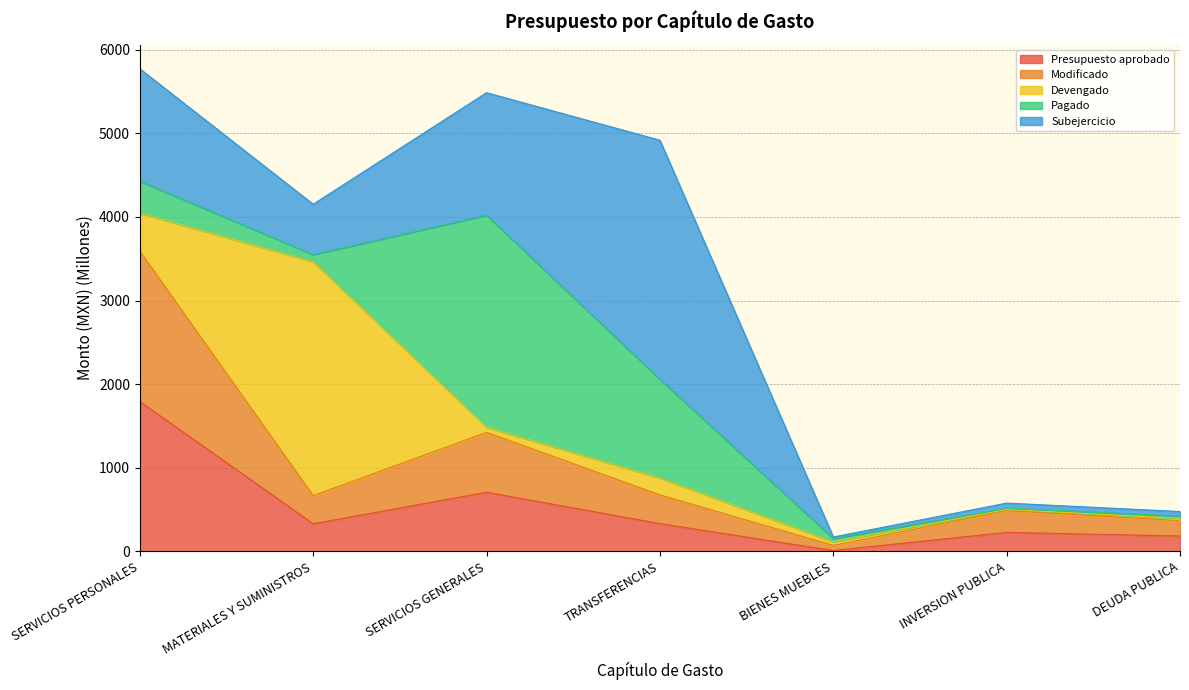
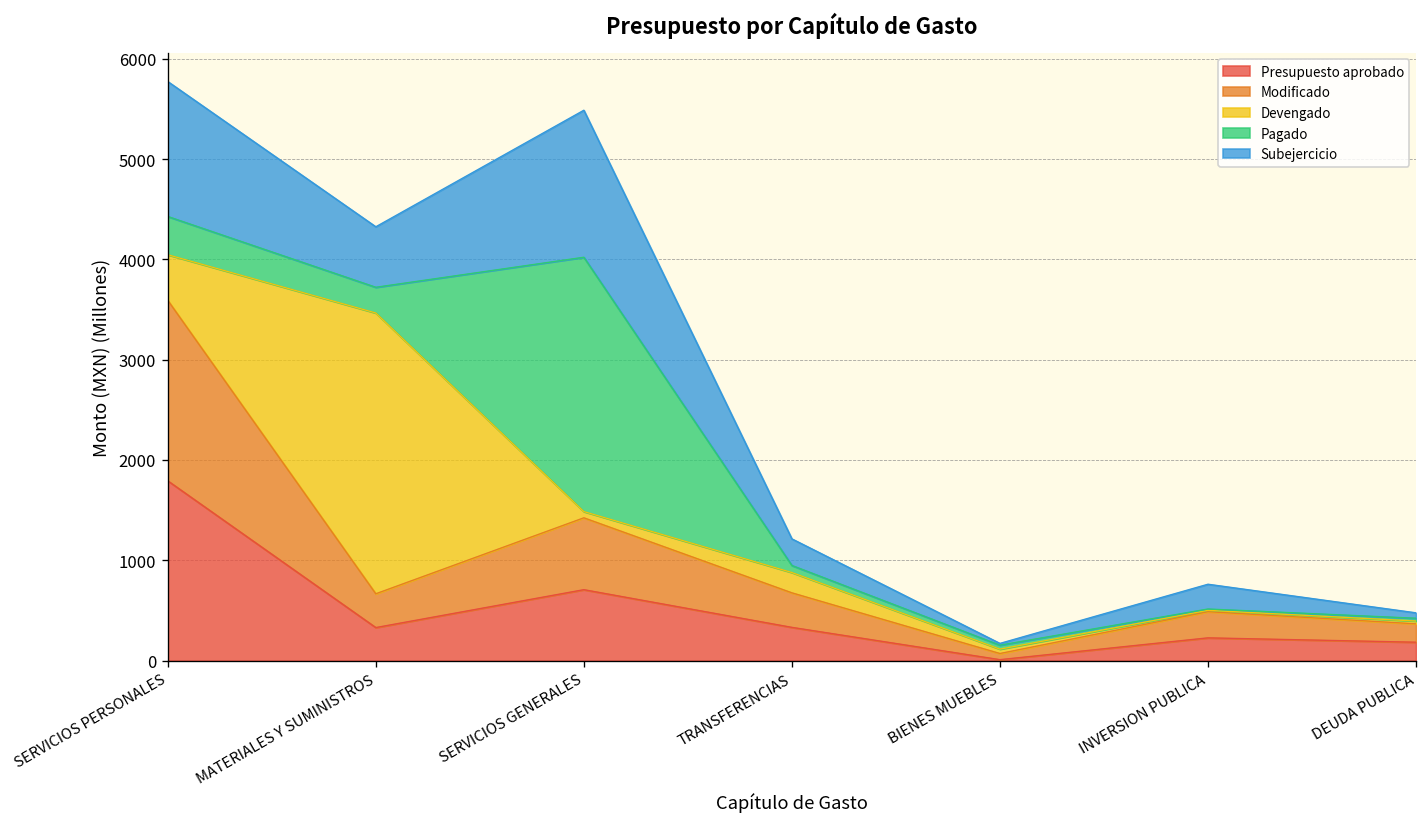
  {
    "Devengado": {
      "SERVICIOS PERSONALES": 500,
      "MATERIALES Y SUMINISTROS": 2800,
      "SERVICIOS GENERALES": 100,
      "TRANSFERENCIAS": 200,
      "BIENES MUEBLES": 0
    },
    "Pagado": {
      "SERVICIOS PERSONALES": 400,
-     "MATERIALES Y SUMINISTROS": 100,
+     "MATERIALES Y SUMINISTROS": 300,
      "SERVICIOS GENERALES": 2500,
-     "TRANSFERENCIAS": 1200
+     "TRANSFERENCIAS": 100
    },
    "Subejercicio": {
      "SERVICIOS PERSONALES": 1300,
      "MATERIALES Y SUMINISTROS": 600,
      "SERVICIOS GENERALES": 1500,
-     "TRANSFERENCIAS": 2900,
-     "INVERSION PUBLICA": 100,
+     "TRANSFERENCIAS": 300,
+     "INVERSION PUBLICA": 200,
      "DEUDA PUBLICA": 100
    }
  }
